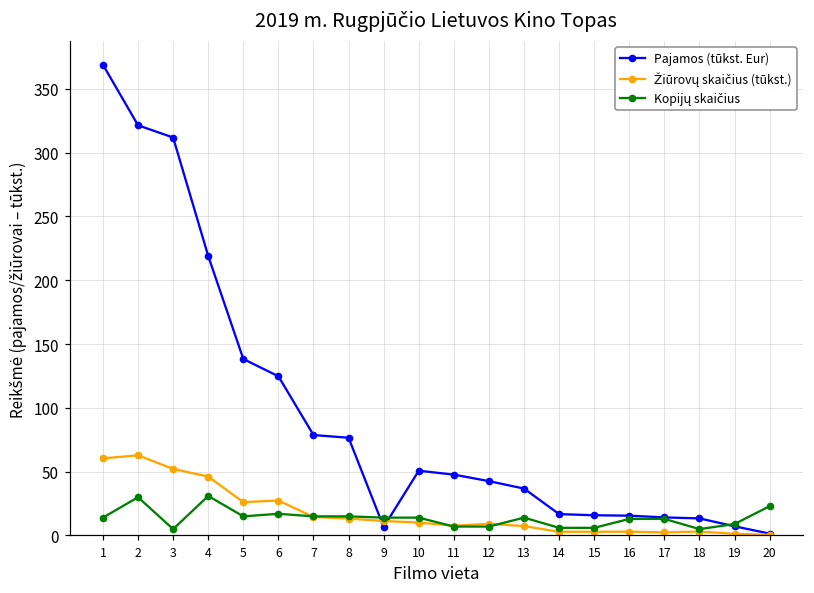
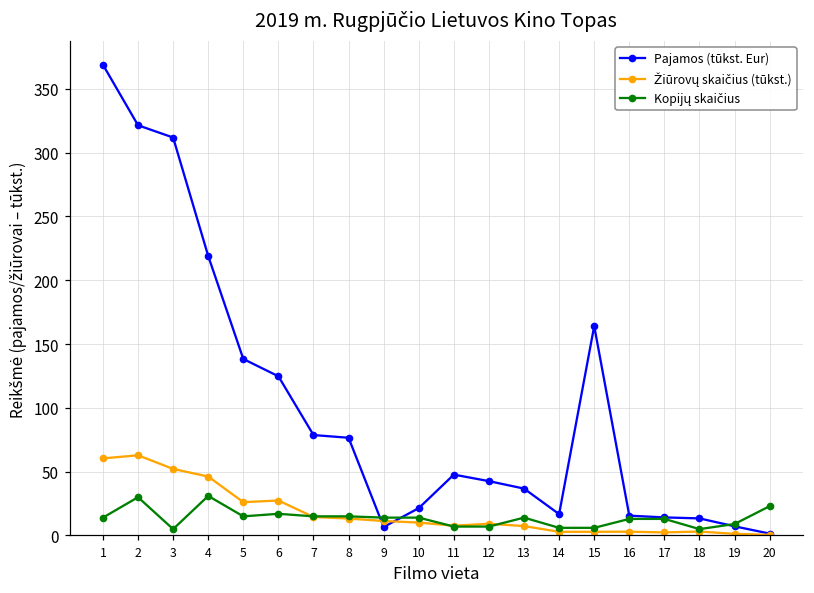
  {
    "Pajamos (tūkst. Eur)": {
      "1": 369,
      "2": 321,
      "3": 312,
      "4": 219,
      "5": 138,
      "6": 125,
      "7": 79,
      "8": 77,
      "9": 7,
-     "10": 51,
+     "10": 21,
      "11": 48,
      "12": 43,
      "13": 37,
      "14": 17,
-     "15": 16,
+     "15": 164,
      "16": 16,
      "18": 13
    },
    "Žiūrovų skaičius (tūkst.)": {
      "1": 60,
      "2": 63,
      "3": 52,
      "4": 46,
      "5": 26,
      "6": 27,
      "9": 11,
      "10": 10,
      "13": 7,
      "14": 3,
      "15": 3,
      "16": 3,
      "17": 2,
      "19": 1
    },
    "Kopijų skaičius": {
      "1": 14,
      "2": 30,
      "3": 5,
      "4": 31,
      "5": 15,
      "6": 17,
      "9": 14,
      "10": 14,
      "13": 14,
      "14": 6,
      "15": 6,
      "16": 13,
      "20": 23
    }
  }
